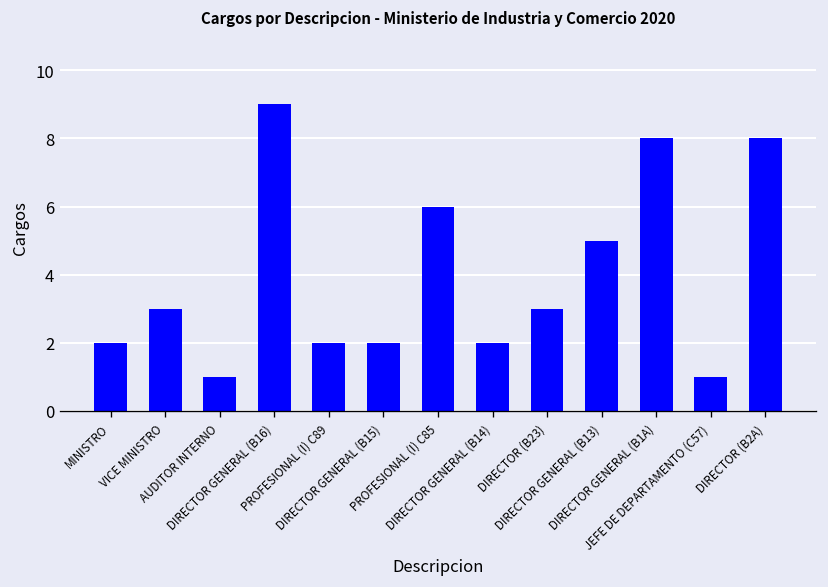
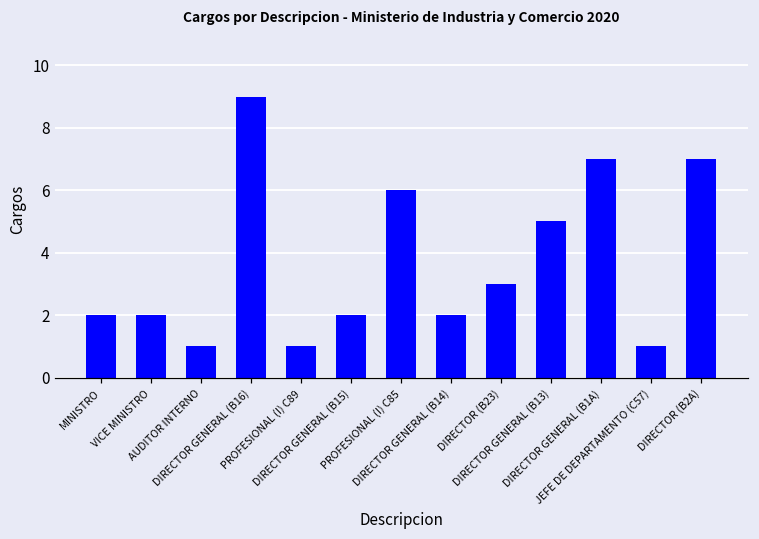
  {
    "MINISTRO": 2,
-   "VICE MINISTRO": 3,
+   "VICE MINISTRO": 2,
    "AUDITOR INTERNO": 1,
    "DIRECTOR GENERAL (B16)": 9,
-   "PROFESIONAL (I) C89": 2,
+   "PROFESIONAL (I) C89": 1,
    "DIRECTOR GENERAL (B15)": 2,
    "PROFESIONAL (I) C85": 6,
    "DIRECTOR GENERAL (B14)": 2,
    "DIRECTOR (B23)": 3,
    "DIRECTOR GENERAL (B13)": 5,
-   "DIRECTOR GENERAL (B1A)": 8,
+   "DIRECTOR GENERAL (B1A)": 7,
    "JEFE DE DEPARTAMENTO (C57)": 1,
-   "DIRECTOR (B2A)": 8
+   "DIRECTOR (B2A)": 7
  }
